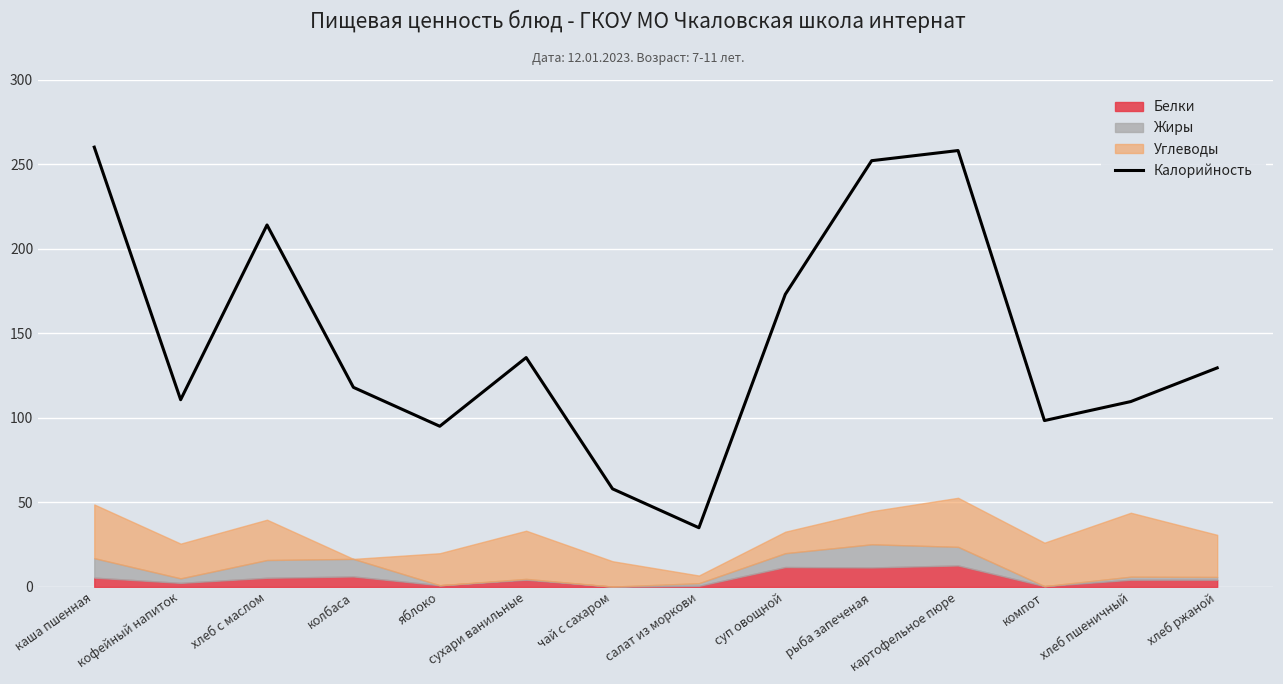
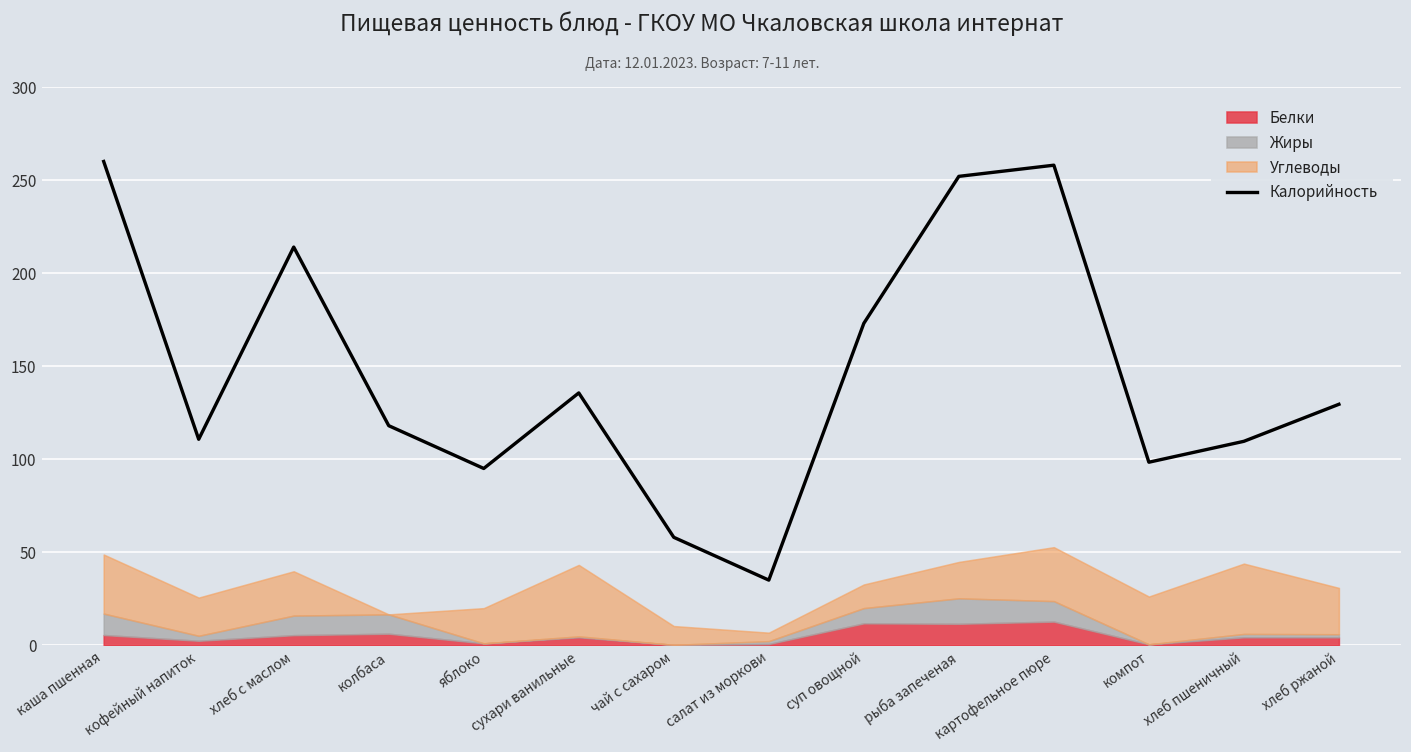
  {
    "Калорийность": {
      "каша пшенная": 260,
      "кофейный напиток": 111,
      "хлеб с маслом": 214,
      "колбаса": 118,
      "яблоко": 95,
      "сухари ванильные": 136,
      "чай с сахаром": 58,
      "салат из моркови": 35,
      "суп овощной": 173,
      "рыба запеченая": 252,
      "картофельное пюре": 258,
      "компот": 98,
      "хлеб пшеничный": 110,
      "хлеб ржаной": 130
    },
    "Белки": {
      "каша пшенная": 6,
      "кофейный напиток": 2,
      "хлеб с маслом": 5,
      "колбаса": 6,
      "суп овощной": 12,
      "рыба запеченая": 12,
      "картофельное пюре": 13,
      "хлеб пшеничный": 4,
      "хлеб ржаной": 4
    },
    "Жиры": {
      "каша пшенная": 12,
      "кофейный напиток": 3,
      "хлеб с маслом": 11,
      "салат из моркови": 2,
      "суп овощной": 8,
      "рыба запеченая": 14,
      "картофельное пюре": 11,
      "хлеб пшеничный": 2,
      "хлеб ржаной": 2
    },
    "Углеводы": {
      "каша пшенная": 32,
      "кофейный напиток": 21,
      "хлеб с маслом": 24,
      "яблоко": 19,
-     "сухари ванильные": 28,
-     "чай с сахаром": 15,
+     "сухари ванильные": 38,
+     "чай с сахаром": 10,
      "салат из моркови": 5,
      "суп овощной": 13,
      "рыба запеченая": 20,
      "картофельное пюре": 29,
      "компот": 26,
      "хлеб пшеничный": 38,
      "хлеб ржаной": 25
    }
  }
